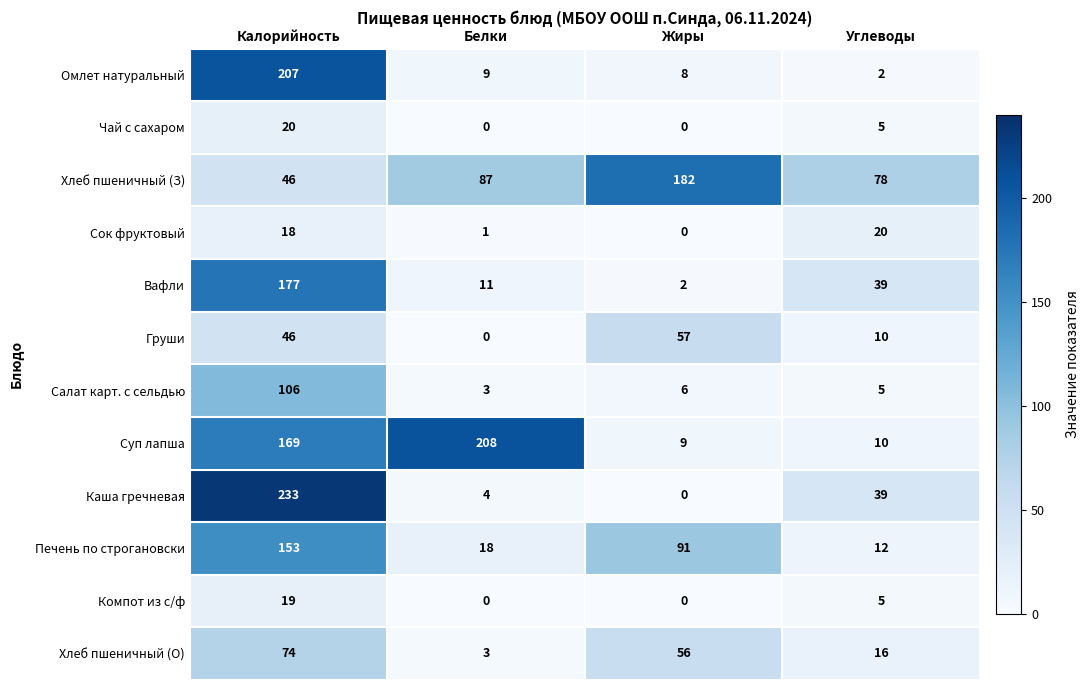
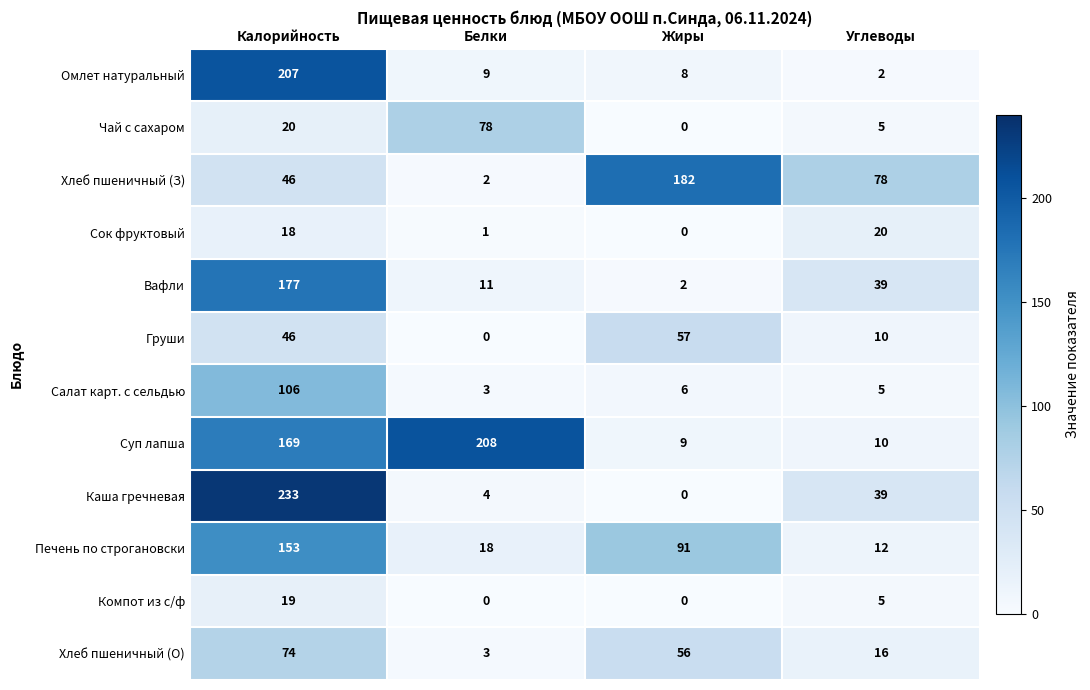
  {
    "Омлет натуральный": {
      "Калорийность": 207,
      "Белки": 9,
      "Жиры": 8,
      "Углеводы": 2
    },
    "Чай с сахаром": {
      "Калорийность": 20,
-     "Белки": 0,
+     "Белки": 78,
      "Жиры": 0,
      "Углеводы": 5
    },
    "Хлеб пшеничный (З)": {
      "Калорийность": 46,
-     "Белки": 87,
+     "Белки": 2,
      "Жиры": 182,
      "Углеводы": 78
    },
    "Сок фруктовый": {
      "Калорийность": 18,
      "Белки": 1,
      "Жиры": 0,
      "Углеводы": 20
    },
    "Вафли": {
      "Калорийность": 177,
      "Белки": 11,
      "Жиры": 2,
      "Углеводы": 39
    },
    "Груши": {
      "Калорийность": 46,
      "Белки": 0,
      "Жиры": 57,
      "Углеводы": 10
    },
    "Салат карт. с сельдью": {
      "Калорийность": 106,
      "Белки": 3,
      "Жиры": 6,
      "Углеводы": 5
    },
    "Суп лапша": {
      "Калорийность": 169,
      "Белки": 208,
      "Жиры": 9,
      "Углеводы": 10
    },
    "Каша гречневая": {
      "Калорийность": 233,
      "Белки": 4,
      "Жиры": 0,
      "Углеводы": 39
    },
    "Печень по строгановски": {
      "Калорийность": 153,
      "Белки": 18,
      "Жиры": 91,
      "Углеводы": 12
    },
    "Компот из с/ф": {
      "Калорийность": 19,
      "Белки": 0,
      "Жиры": 0,
      "Углеводы": 5
    },
    "Хлеб пшеничный (О)": {
      "Калорийность": 74,
      "Белки": 3,
      "Жиры": 56,
      "Углеводы": 16
    }
  }
